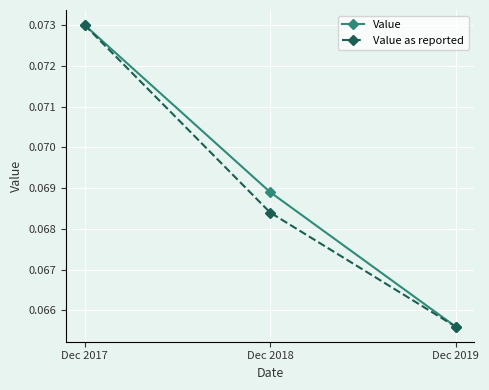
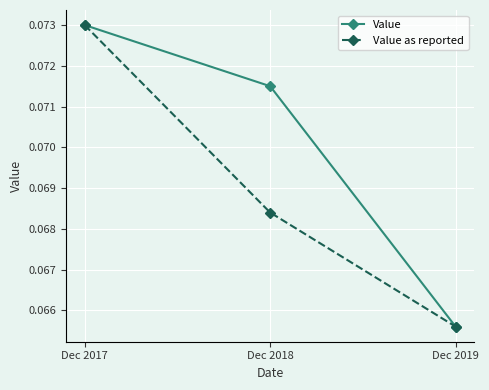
  {
    "Value": {
-     "Dec 2018": 0.0689
+     "Dec 2018": 0.0715
    },
    "Value as reported": {
      "Dec 2018": 0.0684
    }
  }
